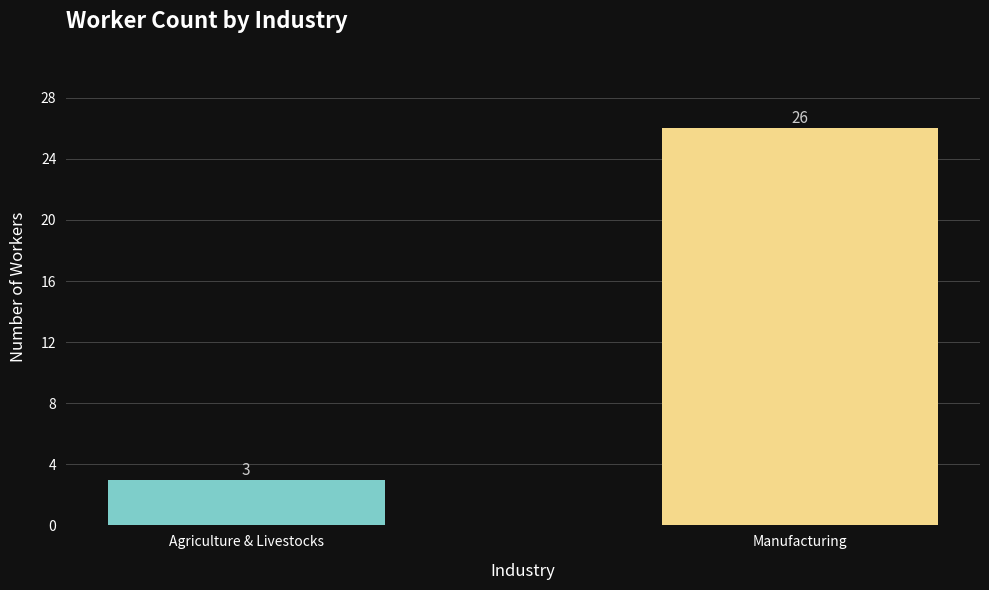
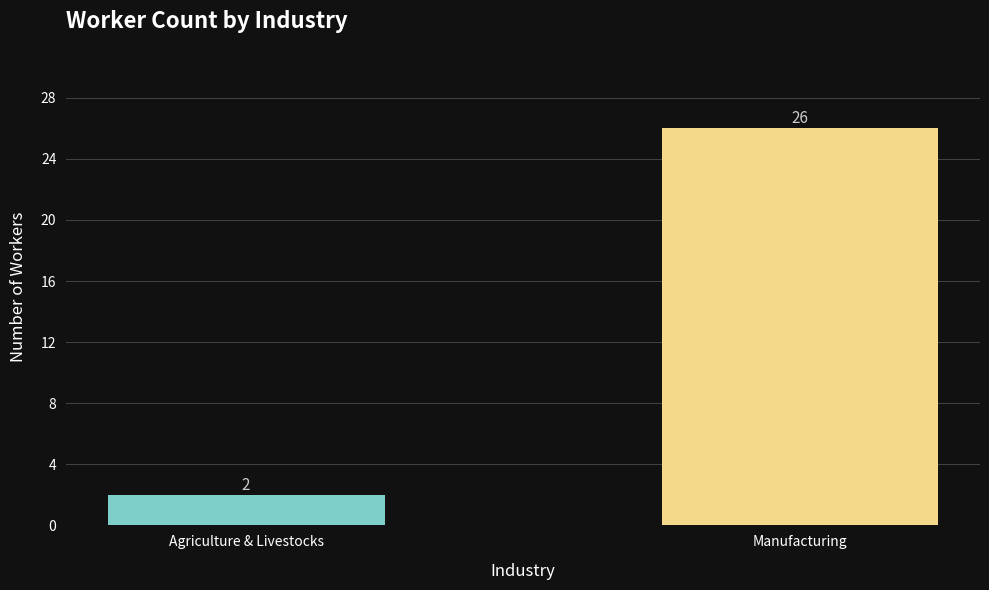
  {
-   "Agriculture & Livestocks": 3,
+   "Agriculture & Livestocks": 2,
    "Manufacturing": 26
  }
